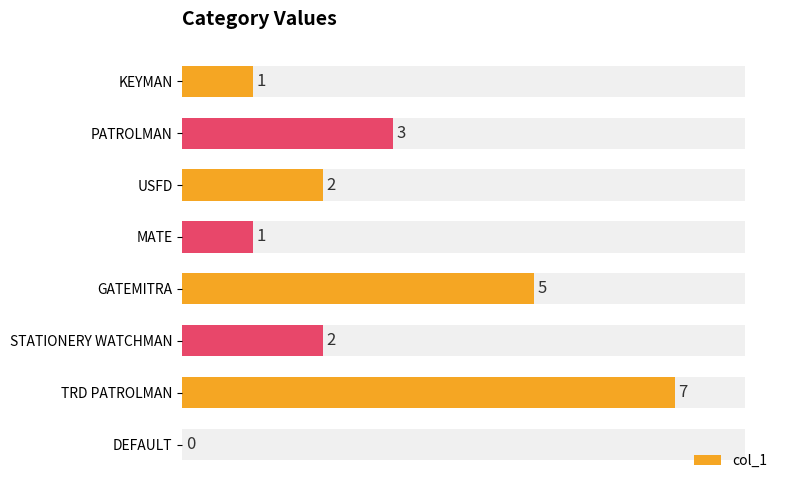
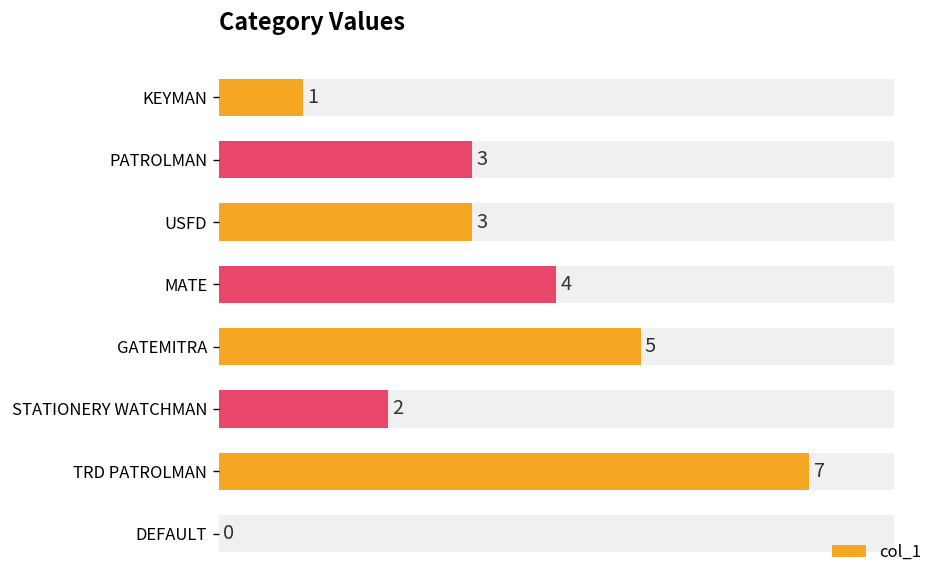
  {
    "col_1": {
-     "USFD": 2,
-     "MATE": 1,
+     "USFD": 3,
+     "MATE": 4,
      "DEFAULT": 0
    }
  }
